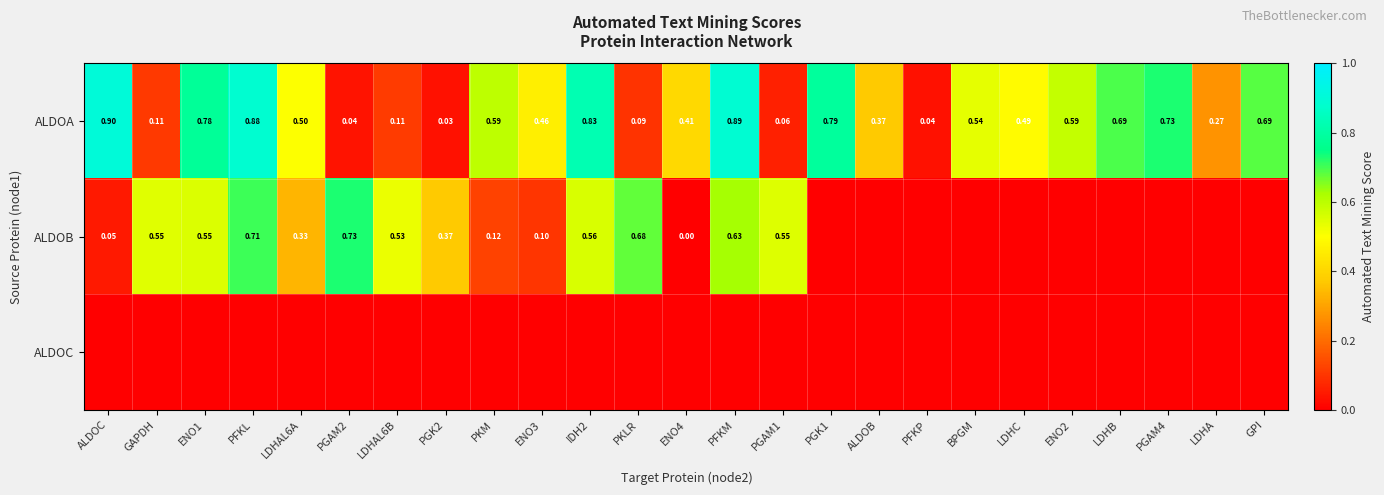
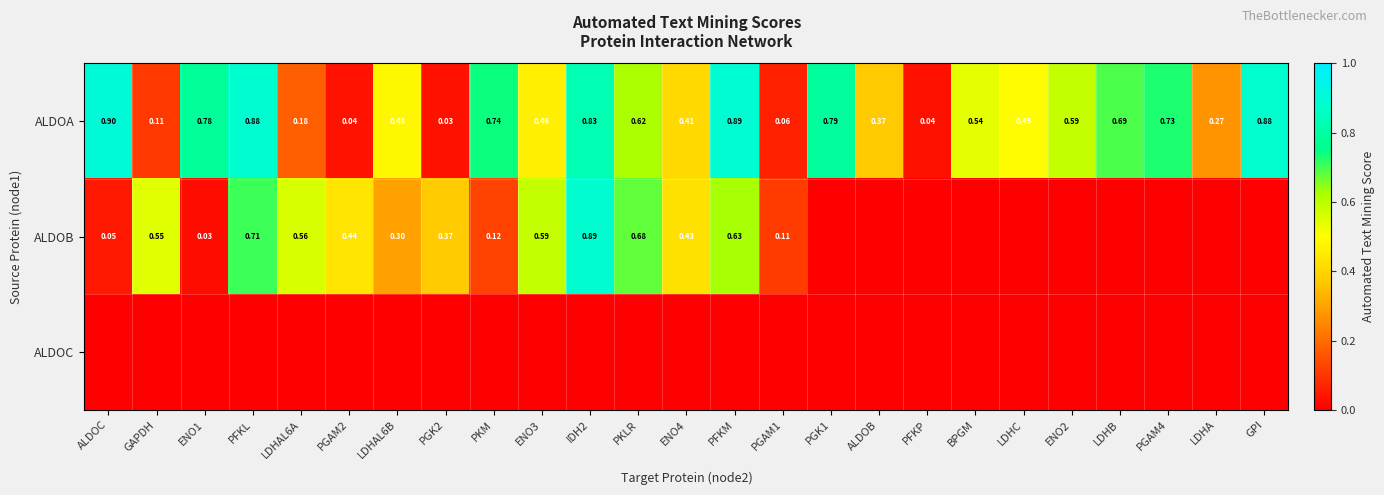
  {
    "ALDOA": {
      "ALDOC": 0.90,
      "GAPDH": 0.11,
      "ENO1": 0.78,
      "PFKL": 0.88,
-     "LDHAL6A": 0.50,
+     "LDHAL6A": 0.18,
      "PGAM2": 0.04,
-     "LDHAL6B": 0.11,
+     "LDHAL6B": 0.48,
      "PGK2": 0.03,
-     "PKM": 0.59,
+     "PKM": 0.74,
      "ENO3": 0.46,
      "IDH2": 0.83,
-     "PKLR": 0.09,
+     "PKLR": 0.62,
      "ENO4": 0.41,
      "PFKM": 0.89,
      "PGAM1": 0.06,
      "PGK1": 0.79,
      "ALDOB": 0.37,
      "PFKP": 0.04,
      "BPGM": 0.54,
      "LDHC": 0.49,
      "ENO2": 0.59,
      "LDHB": 0.69,
      "PGAM4": 0.73,
      "LDHA": 0.27,
-     "GPI": 0.69
+     "GPI": 0.88
    },
    "ALDOB": {
      "ALDOC": 0.05,
      "GAPDH": 0.55,
-     "ENO1": 0.55,
+     "ENO1": 0.03,
      "PFKL": 0.71,
-     "LDHAL6A": 0.33,
-     "PGAM2": 0.73,
-     "LDHAL6B": 0.53,
+     "LDHAL6A": 0.56,
+     "PGAM2": 0.44,
+     "LDHAL6B": 0.30,
      "PGK2": 0.37,
      "PKM": 0.12,
-     "ENO3": 0.10,
-     "IDH2": 0.56,
+     "ENO3": 0.59,
+     "IDH2": 0.89,
      "PKLR": 0.68,
-     "ENO4": 0.00,
+     "ENO4": 0.43,
      "PFKM": 0.63,
-     "PGAM1": 0.55
+     "PGAM1": 0.11
    }
  }
